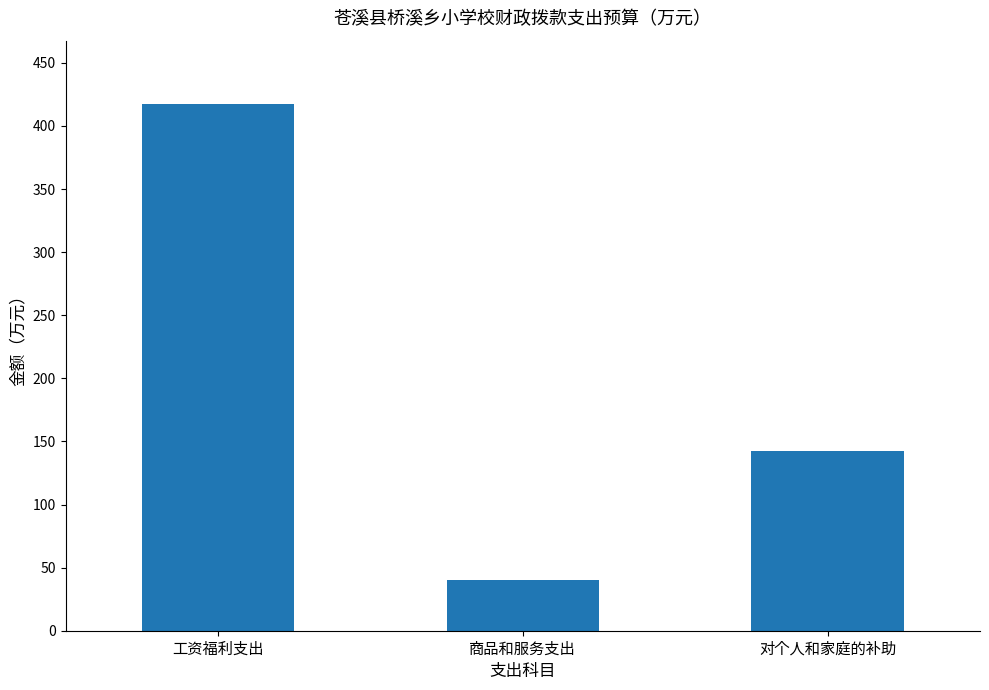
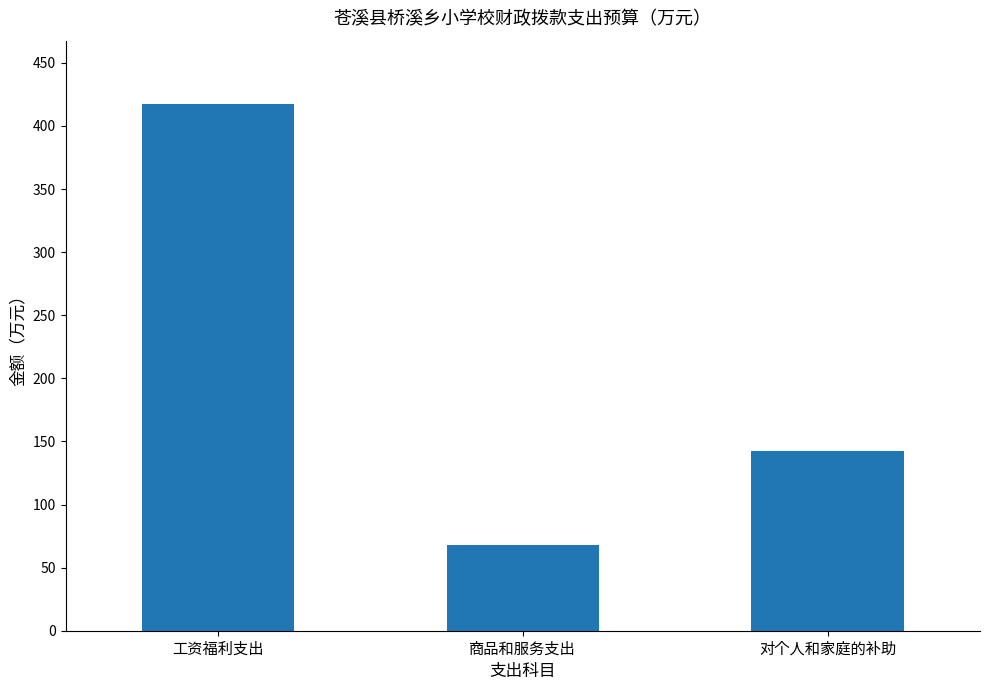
  {
    "工资福利支出": 417,
-   "商品和服务支出": 41,
+   "商品和服务支出": 68,
    "对个人和家庭的补助": 143
  }
